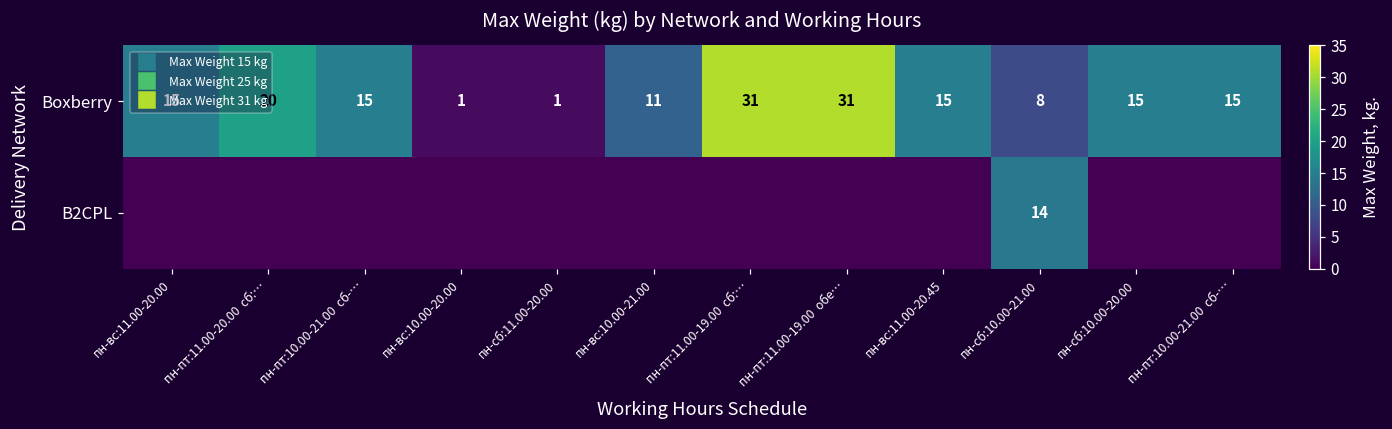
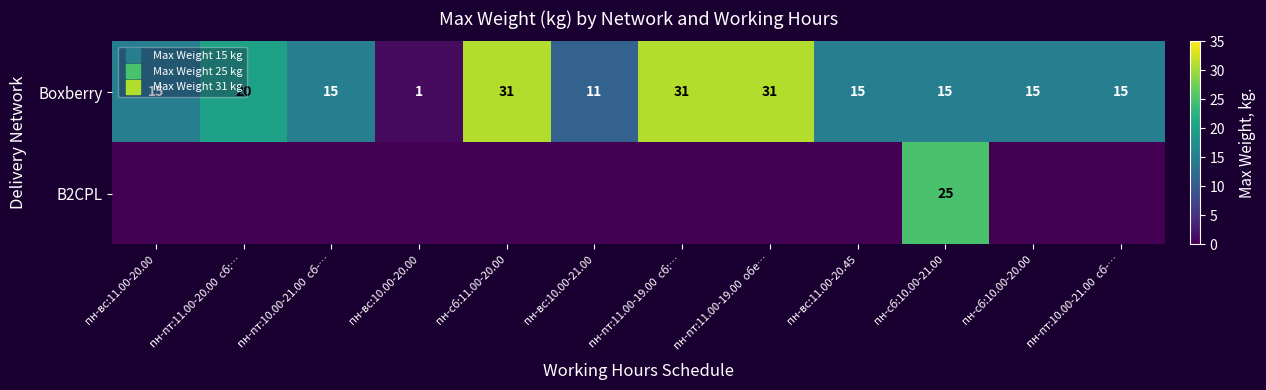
  {
    "Boxberry": {
      "пн-вс:10.00-20.00": 1,
-     "пн-сб:11.00-20.00": 1,
+     "пн-сб:11.00-20.00": 31,
      "пн-вс:10.00-21.00": 11,
      "пн-пт:11.00-19.00 сб:…": 31,
      "пн-пт:11.00-19.00 обе…": 31,
      "пн-вс:11.00-20.45": 15,
-     "пн-сб:10.00-21.00": 8,
+     "пн-сб:10.00-21.00": 15,
      "пн-сб:10.00-20.00": 15
    },
    "B2CPL": {
-     "пн-сб:10.00-21.00": 14
+     "пн-сб:10.00-21.00": 25
    }
  }
